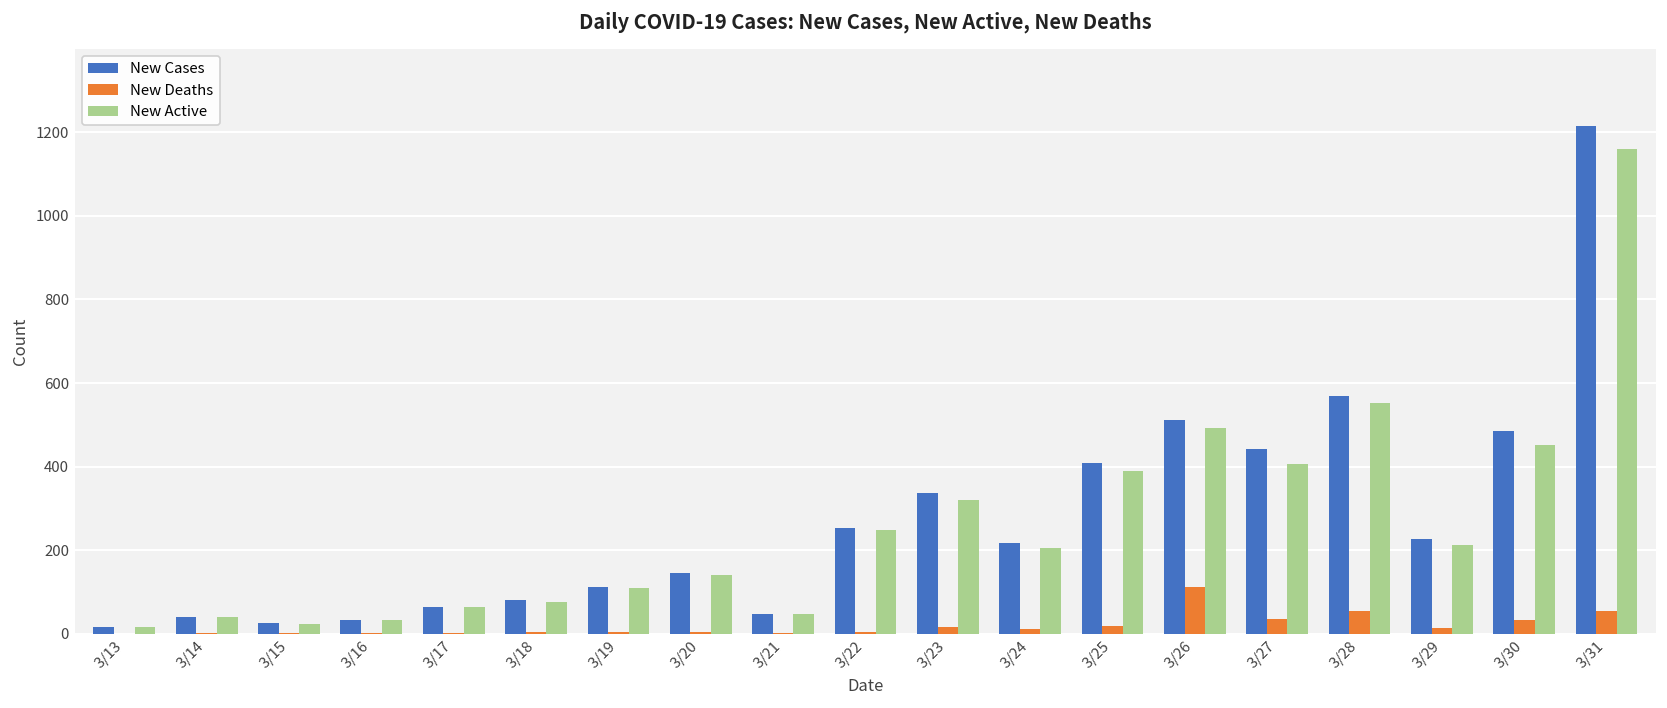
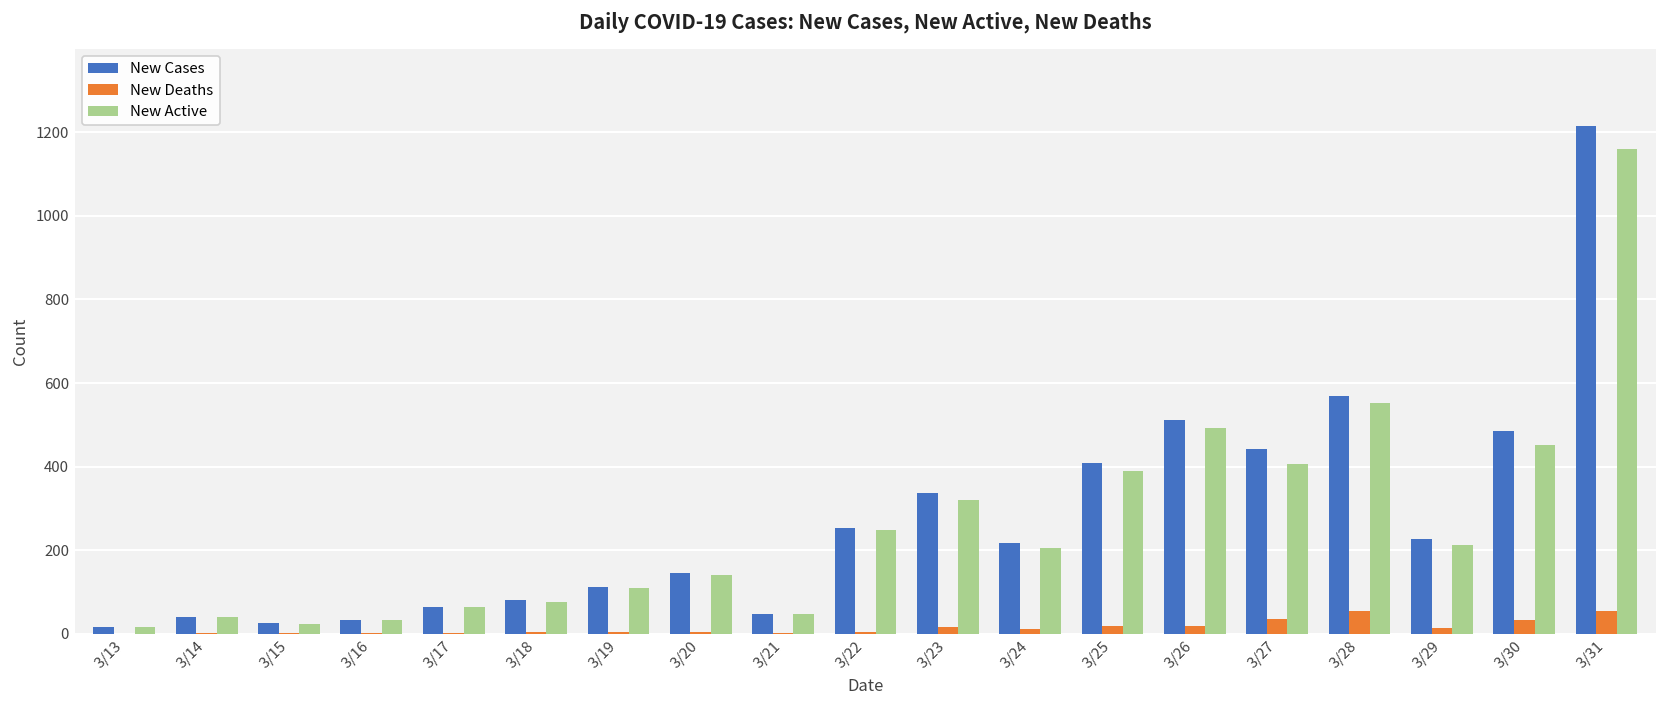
  {
    "New Cases": {
      "3/13": 20,
      "3/14": 40,
      "3/15": 30,
      "3/16": 30,
      "3/17": 60,
      "3/18": 80,
      "3/19": 110,
      "3/20": 150,
      "3/21": 50,
      "3/22": 250,
      "3/23": 340,
      "3/24": 220,
      "3/25": 410,
      "3/26": 510,
      "3/27": 440,
      "3/28": 570,
      "3/29": 230,
      "3/30": 490,
      "3/31": 1220
    },
    "New Deaths": {
      "3/13": 0,
      "3/23": 20,
      "3/24": 10,
      "3/25": 20,
-     "3/26": 110,
+     "3/26": 20,
      "3/27": 40,
      "3/28": 60,
      "3/29": 10,
      "3/30": 30,
      "3/31": 50
    },
    "New Active": {
      "3/13": 20,
      "3/14": 40,
      "3/15": 20,
      "3/16": 30,
      "3/17": 60,
      "3/18": 80,
      "3/19": 110,
      "3/20": 140,
      "3/21": 50,
      "3/22": 250,
      "3/23": 320,
      "3/24": 210,
      "3/25": 390,
      "3/26": 490,
      "3/27": 410,
      "3/28": 550,
      "3/29": 210,
      "3/30": 450,
      "3/31": 1160
    }
  }
